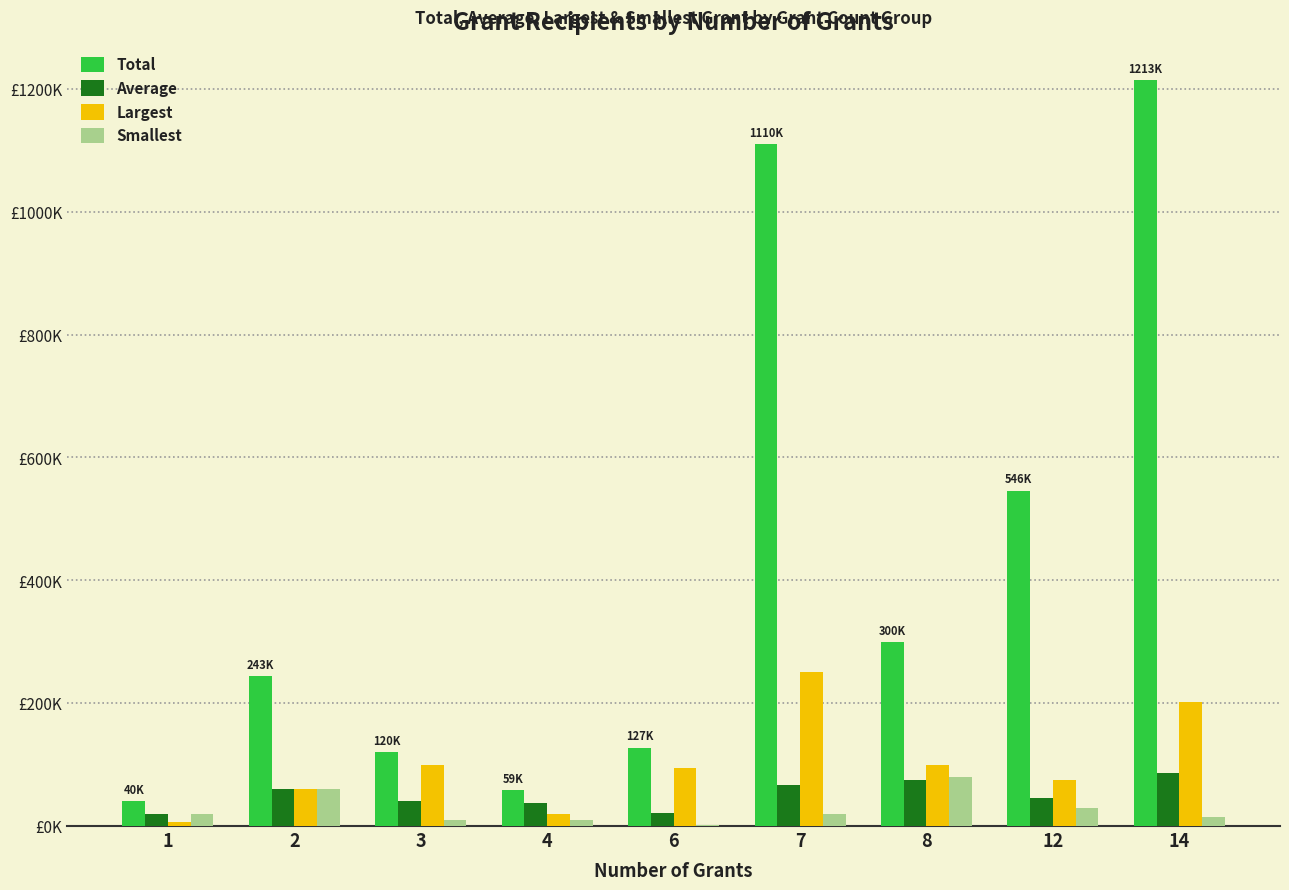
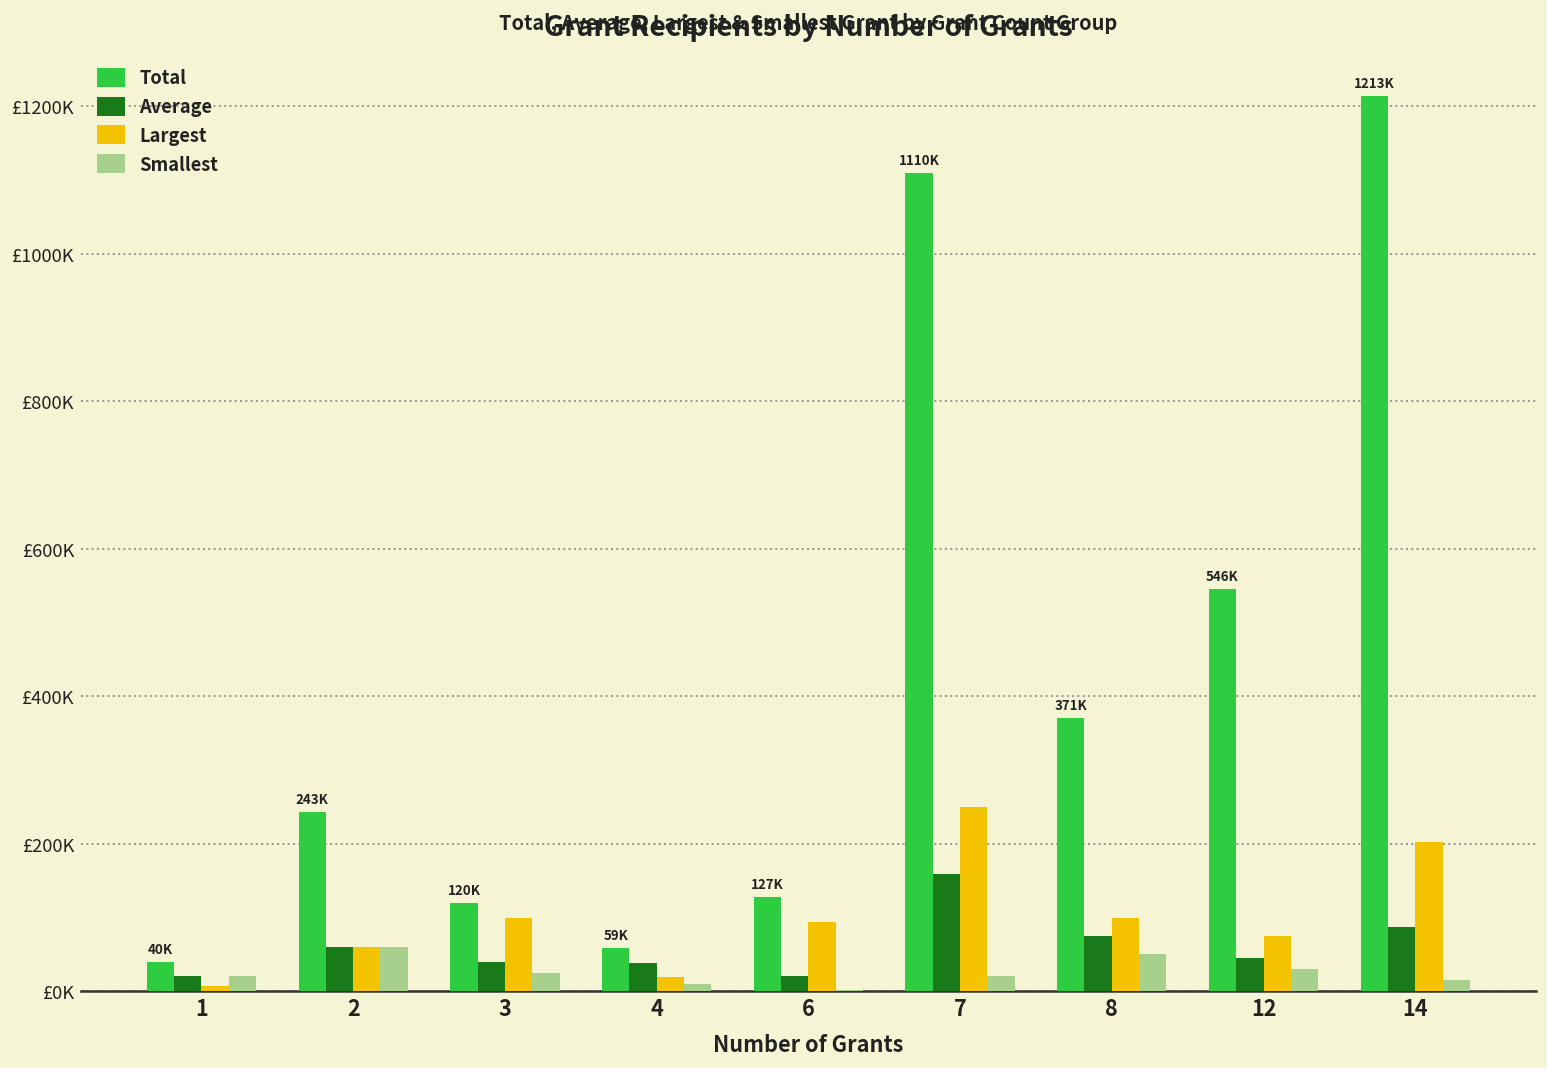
  {
    "Total": {
      "1": "40K",
      "3": "120K",
      "4": "59K",
      "7": "1110K",
-     "8": "300K",
+     "8": "371K",
      "12": "546K"
    },
    "Average": {
      "1": "£20000",
      "2": "£60000",
      "3": "£40000",
      "4": "£40000",
      "6": "£20000",
-     "7": "£70000",
+     "7": "£160000",
      "8": "£80000",
      "12": "£50000",
      "14": "£90000"
    },
    "Largest": {
      "1": "£10000",
      "2": "£60000",
      "3": "£100000",
      "4": "£20000",
      "6": "£90000",
      "7": "£250000",
      "8": "£100000",
      "12": "£80000",
      "14": "£200000"
    },
    "Smallest": {
      "1": "£20000",
      "2": "£60000",
-     "3": "£10000",
+     "3": "£30000",
      "4": "£10000",
      "7": "£20000",
-     "8": "£80000",
+     "8": "£50000",
      "12": "£30000",
      "14": "£20000"
    }
  }
